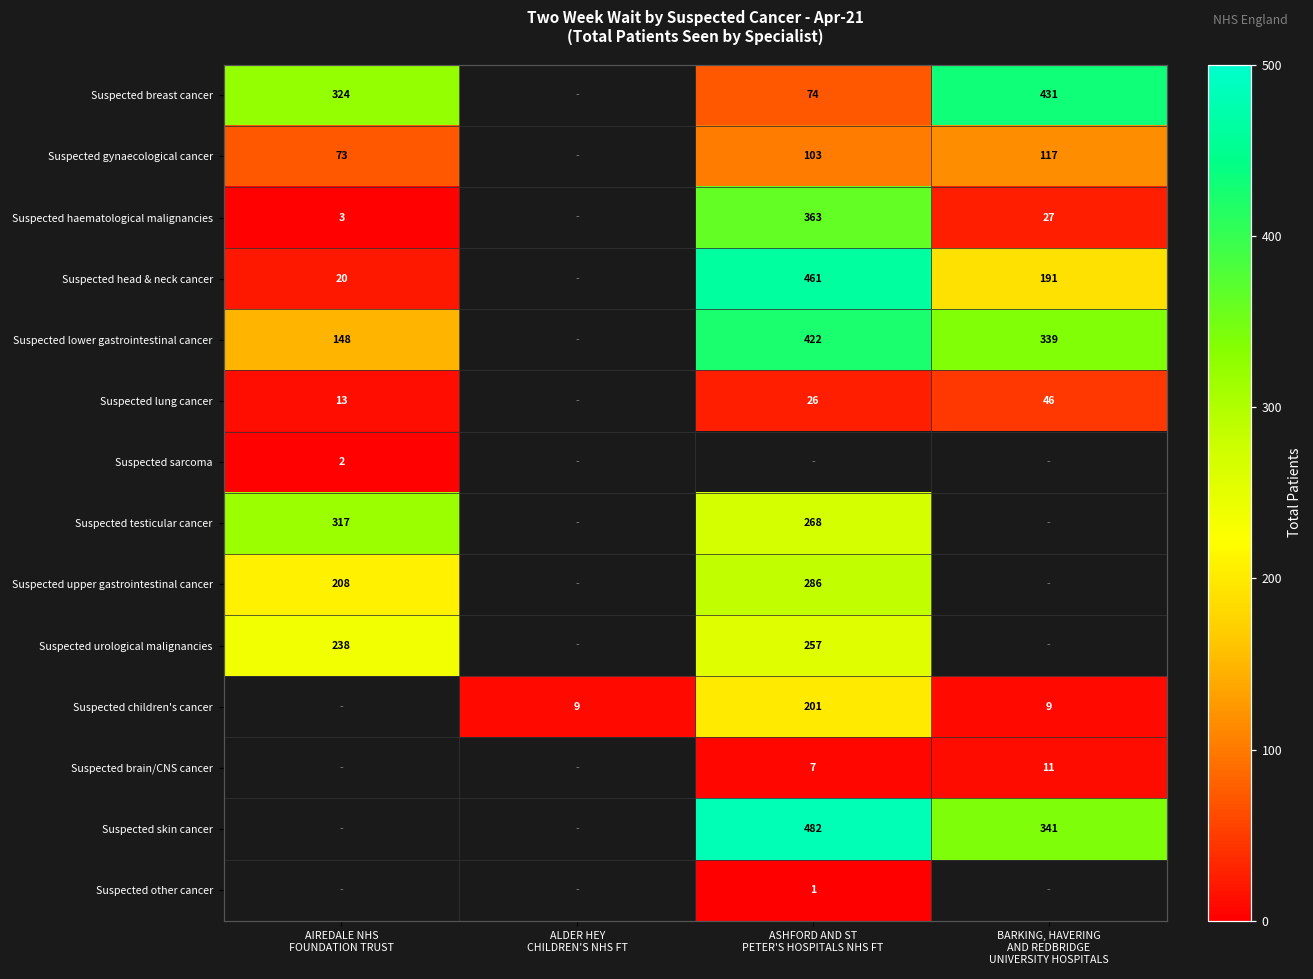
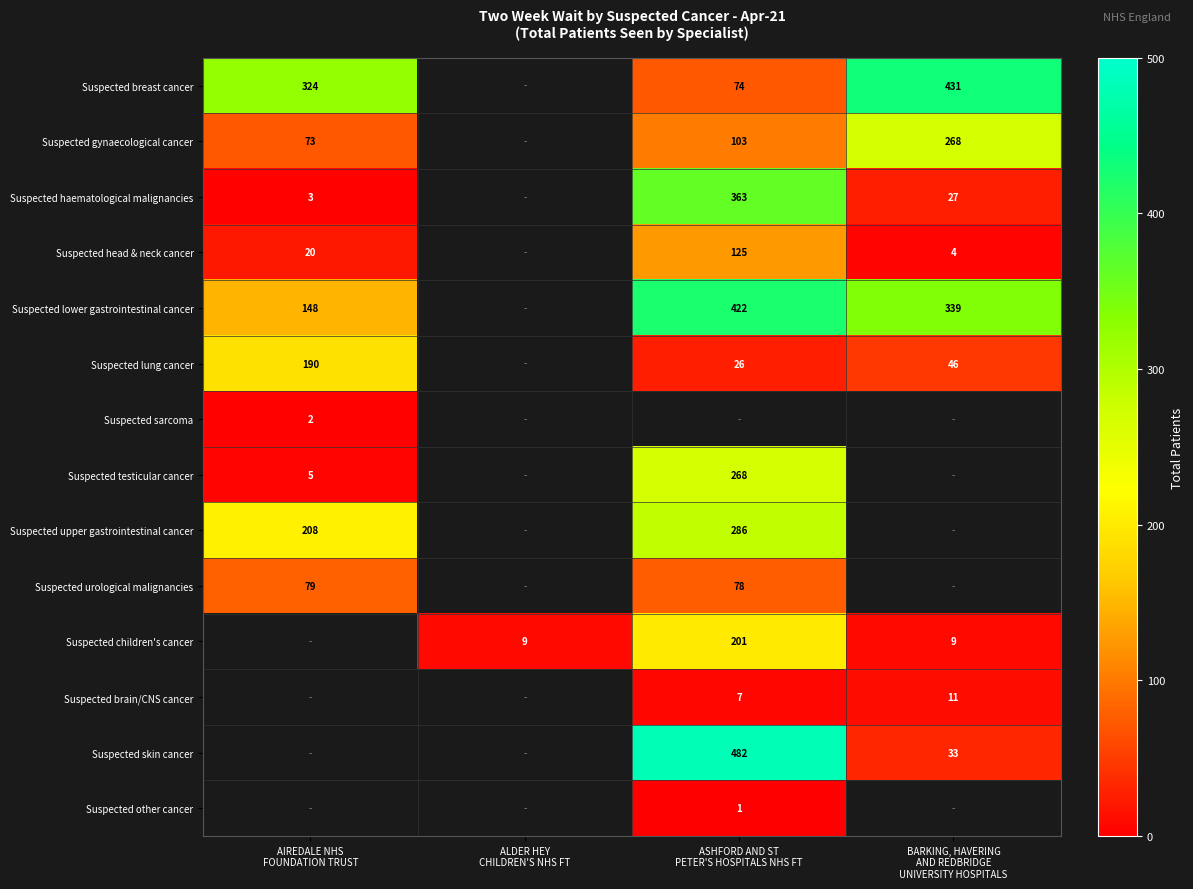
  {
    "Suspected breast cancer": {
      "AIREDALE NHS FOUNDATION TRUST": 324,
      "ASHFORD AND ST PETER'S HOSPITALS NHS FT": 74,
      "BARKING, HAVERING AND REDBRIDGE UNIVERSITY HOSPITALS": 431
    },
    "Suspected gynaecological cancer": {
      "AIREDALE NHS FOUNDATION TRUST": 73,
      "ASHFORD AND ST PETER'S HOSPITALS NHS FT": 103,
-     "BARKING, HAVERING AND REDBRIDGE UNIVERSITY HOSPITALS": 117
+     "BARKING, HAVERING AND REDBRIDGE UNIVERSITY HOSPITALS": 268
    },
    "Suspected haematological malignancies": {
      "AIREDALE NHS FOUNDATION TRUST": 3,
      "ASHFORD AND ST PETER'S HOSPITALS NHS FT": 363,
      "BARKING, HAVERING AND REDBRIDGE UNIVERSITY HOSPITALS": 27
    },
    "Suspected head & neck cancer": {
      "AIREDALE NHS FOUNDATION TRUST": 20,
-     "ASHFORD AND ST PETER'S HOSPITALS NHS FT": 461,
-     "BARKING, HAVERING AND REDBRIDGE UNIVERSITY HOSPITALS": 191
+     "ASHFORD AND ST PETER'S HOSPITALS NHS FT": 125,
+     "BARKING, HAVERING AND REDBRIDGE UNIVERSITY HOSPITALS": 4
    },
    "Suspected lower gastrointestinal cancer": {
      "AIREDALE NHS FOUNDATION TRUST": 148,
      "ASHFORD AND ST PETER'S HOSPITALS NHS FT": 422,
      "BARKING, HAVERING AND REDBRIDGE UNIVERSITY HOSPITALS": 339
    },
    "Suspected lung cancer": {
-     "AIREDALE NHS FOUNDATION TRUST": 13,
+     "AIREDALE NHS FOUNDATION TRUST": 190,
      "ASHFORD AND ST PETER'S HOSPITALS NHS FT": 26,
      "BARKING, HAVERING AND REDBRIDGE UNIVERSITY HOSPITALS": 46
    },
    "Suspected sarcoma": {
      "AIREDALE NHS FOUNDATION TRUST": 2
    },
    "Suspected testicular cancer": {
-     "AIREDALE NHS FOUNDATION TRUST": 317,
+     "AIREDALE NHS FOUNDATION TRUST": 5,
      "ASHFORD AND ST PETER'S HOSPITALS NHS FT": 268
    },
    "Suspected upper gastrointestinal cancer": {
      "AIREDALE NHS FOUNDATION TRUST": 208,
      "ASHFORD AND ST PETER'S HOSPITALS NHS FT": 286
    },
    "Suspected urological malignancies": {
-     "AIREDALE NHS FOUNDATION TRUST": 238,
-     "ASHFORD AND ST PETER'S HOSPITALS NHS FT": 257
+     "AIREDALE NHS FOUNDATION TRUST": 79,
+     "ASHFORD AND ST PETER'S HOSPITALS NHS FT": 78
    },
    "Suspected children's cancer": {
      "ALDER HEY CHILDREN'S NHS FT": 9,
      "ASHFORD AND ST PETER'S HOSPITALS NHS FT": 201,
      "BARKING, HAVERING AND REDBRIDGE UNIVERSITY HOSPITALS": 9
    },
    "Suspected brain/CNS cancer": {
      "ASHFORD AND ST PETER'S HOSPITALS NHS FT": 7,
      "BARKING, HAVERING AND REDBRIDGE UNIVERSITY HOSPITALS": 11
    },
    "Suspected skin cancer": {
      "ASHFORD AND ST PETER'S HOSPITALS NHS FT": 482,
-     "BARKING, HAVERING AND REDBRIDGE UNIVERSITY HOSPITALS": 341
+     "BARKING, HAVERING AND REDBRIDGE UNIVERSITY HOSPITALS": 33
    },
    "Suspected other cancer": {
      "ASHFORD AND ST PETER'S HOSPITALS NHS FT": 1
    }
  }
